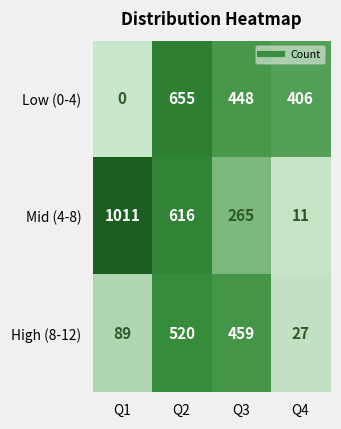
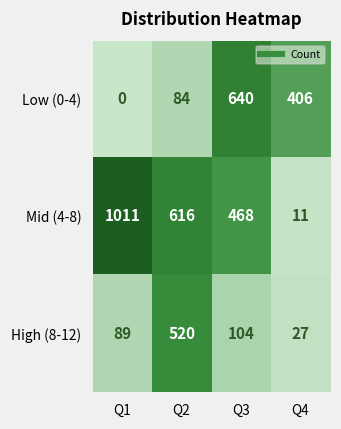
  {
    "Low (0-4)": {
      "Q1": 0,
-     "Q2": 655,
-     "Q3": 448,
+     "Q2": 84,
+     "Q3": 640,
      "Q4": 406
    },
    "Mid (4-8)": {
      "Q1": 1011,
      "Q2": 616,
-     "Q3": 265,
+     "Q3": 468,
      "Q4": 11
    },
    "High (8-12)": {
      "Q1": 89,
      "Q2": 520,
-     "Q3": 459,
+     "Q3": 104,
      "Q4": 27
    }
  }
